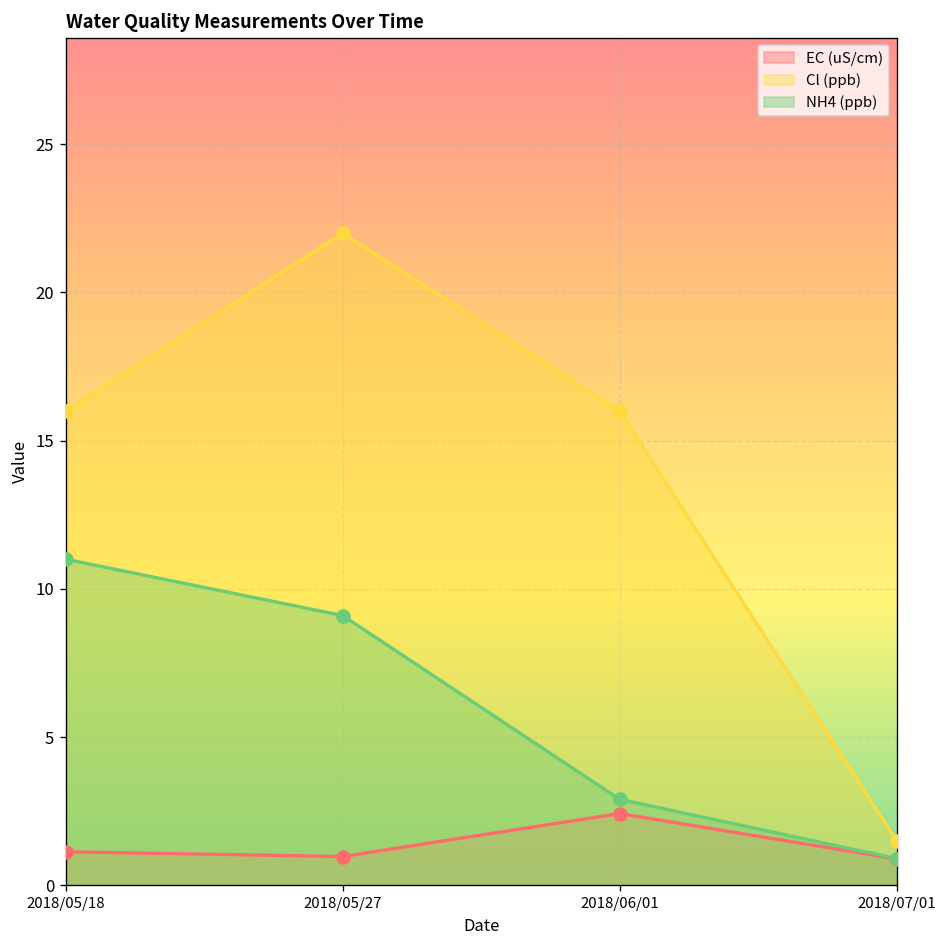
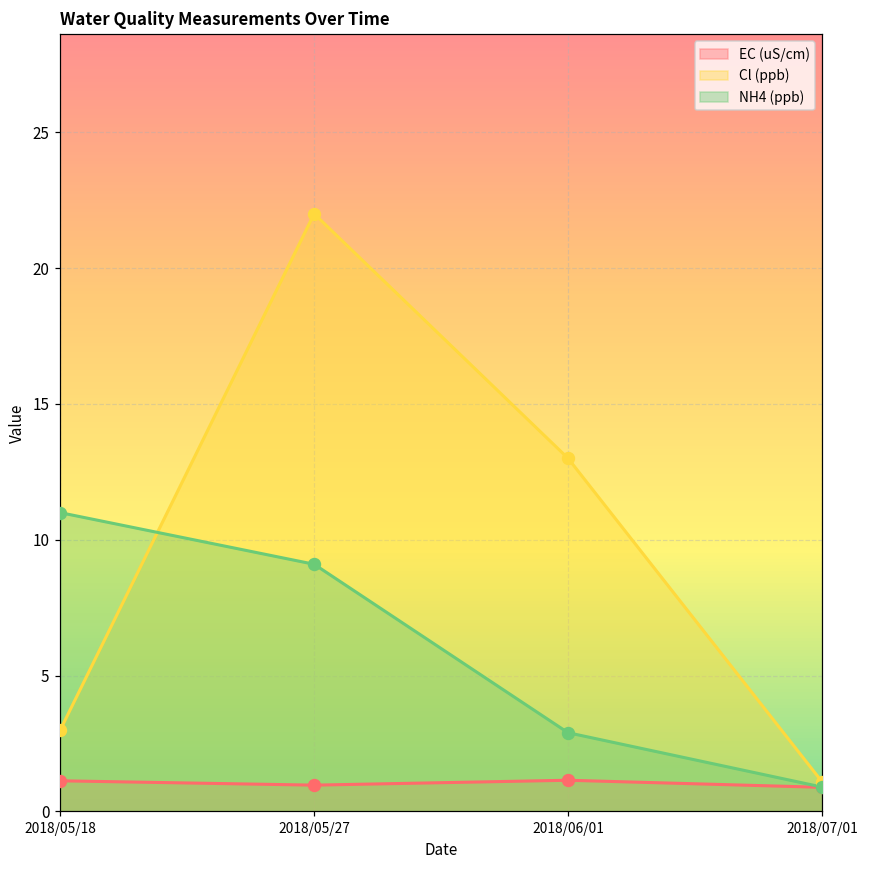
  {
    "EC (uS/cm)": {
      "2018/05/18": 1.1,
      "2018/05/27": 1.0,
-     "2018/06/01": 2.4
+     "2018/06/01": 1.2
    },
    "Cl (ppb)": {
-     "2018/05/18": 16,
+     "2018/05/18": 3,
      "2018/05/27": 22.0,
-     "2018/06/01": 16,
-     "2018/07/01": 1.5
+     "2018/06/01": 13,
+     "2018/07/01": 1.1
    },
    "NH4 (ppb)": {
      "2018/05/18": 11.0,
      "2018/05/27": 9.1,
      "2018/06/01": 2.9
    }
  }
